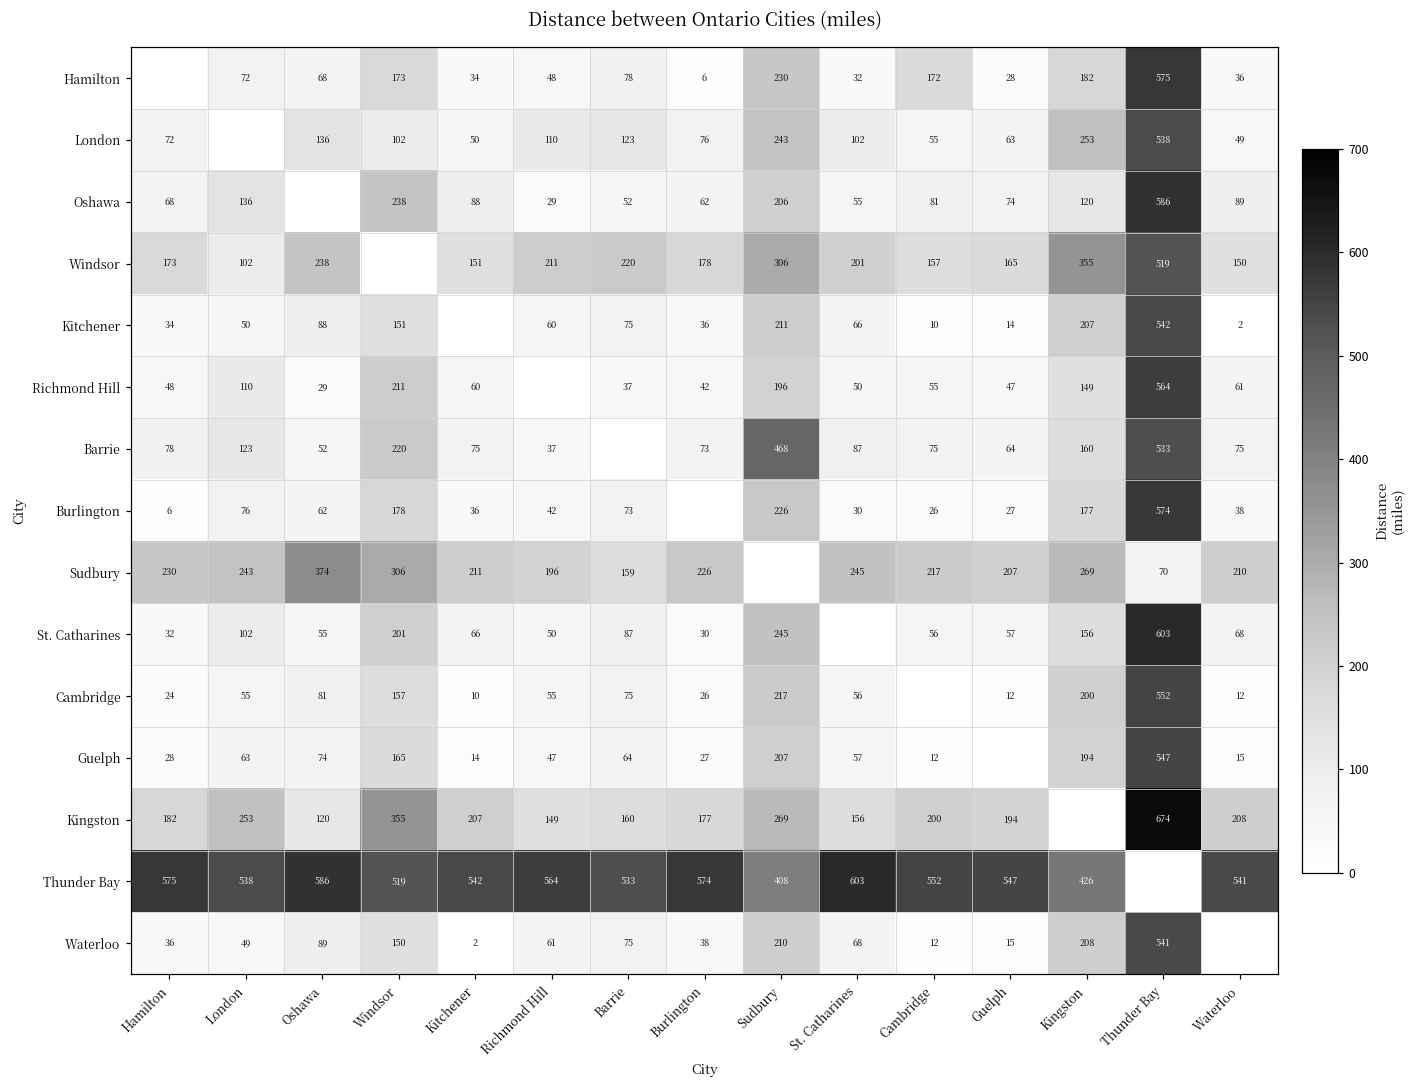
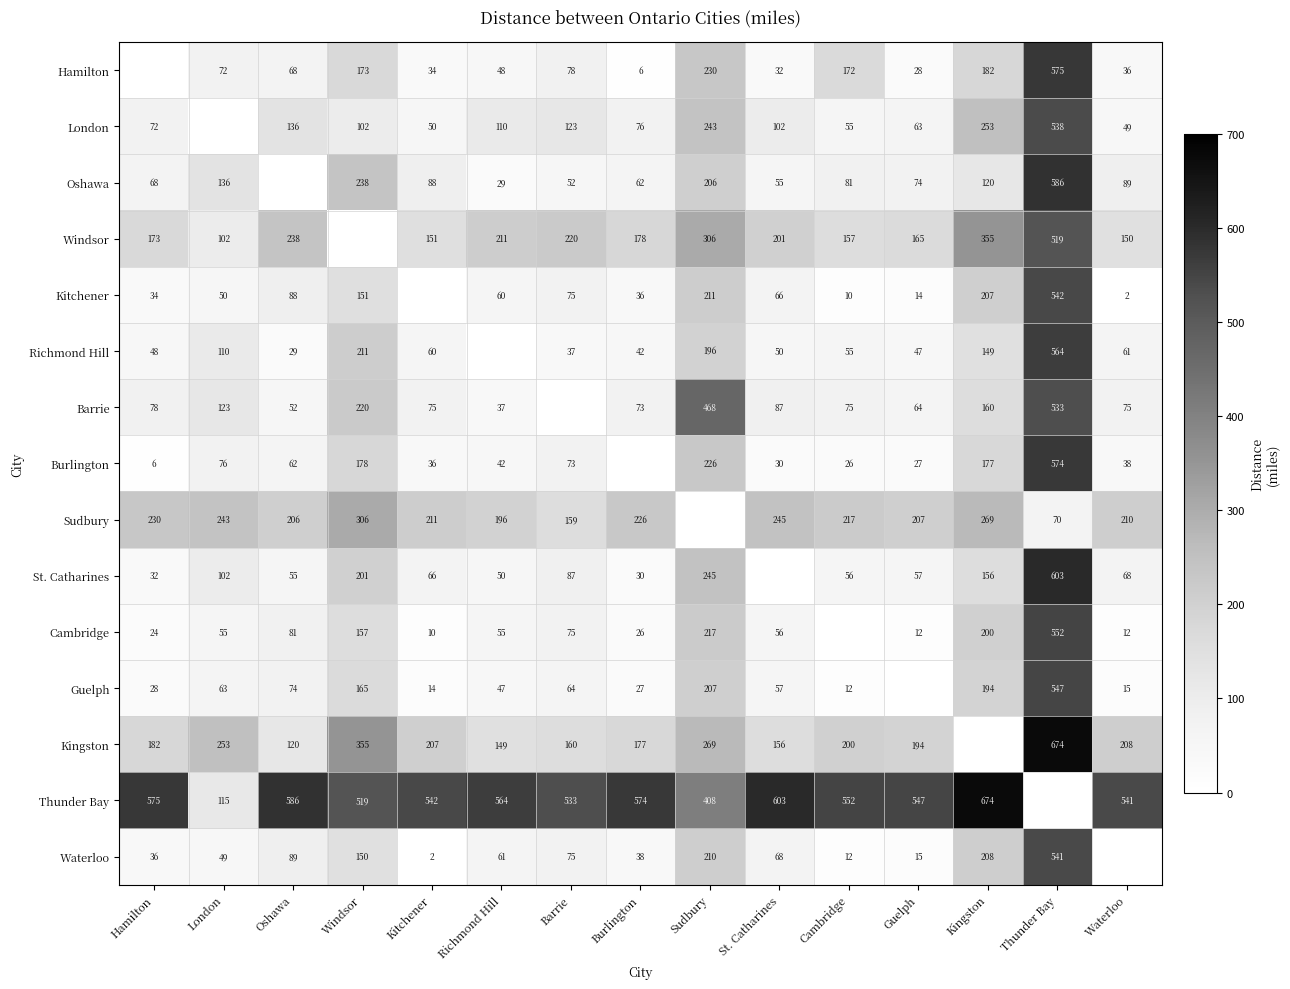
  {
    "Sudbury": {
      "Hamilton": 230,
      "London": 243,
-     "Oshawa": 374,
+     "Oshawa": 206,
      "Windsor": 306,
      "Kitchener": 211,
      "Richmond Hill": 196,
      "Barrie": 159,
      "Burlington": 226,
      "St. Catharines": 245,
      "Cambridge": 217,
      "Guelph": 207,
      "Kingston": 269,
      "Thunder Bay": 70,
      "Waterloo": 210
    },
    "Thunder Bay": {
      "Hamilton": 575,
-     "London": 538,
+     "London": 115,
      "Oshawa": 586,
      "Windsor": 519,
      "Kitchener": 542,
      "Richmond Hill": 564,
      "Barrie": 533,
      "Burlington": 574,
      "Sudbury": 408,
      "St. Catharines": 603,
      "Cambridge": 552,
      "Guelph": 547,
-     "Kingston": 426,
+     "Kingston": 674,
      "Waterloo": 541
    }
  }
